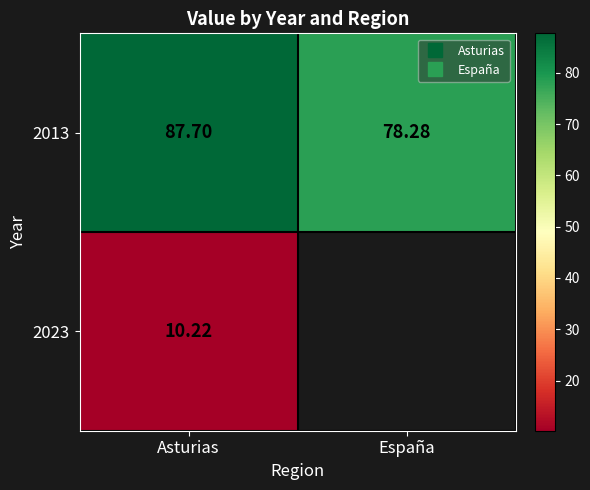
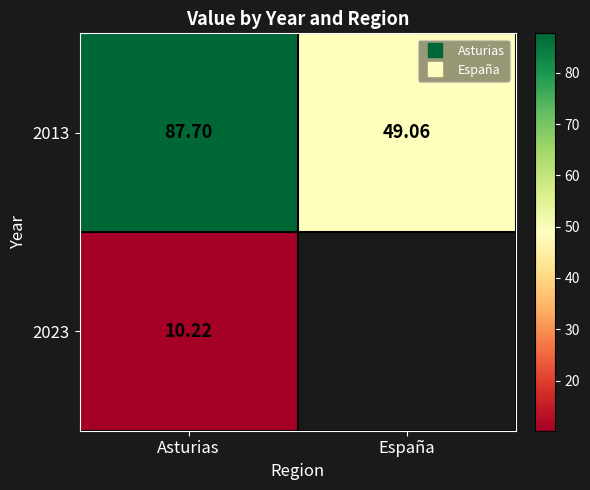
  {
    "2013": {
      "Asturias": 87.70,
-     "España": 78.28
+     "España": 49.06
    },
    "2023": {
      "Asturias": 10.22
    }
  }
